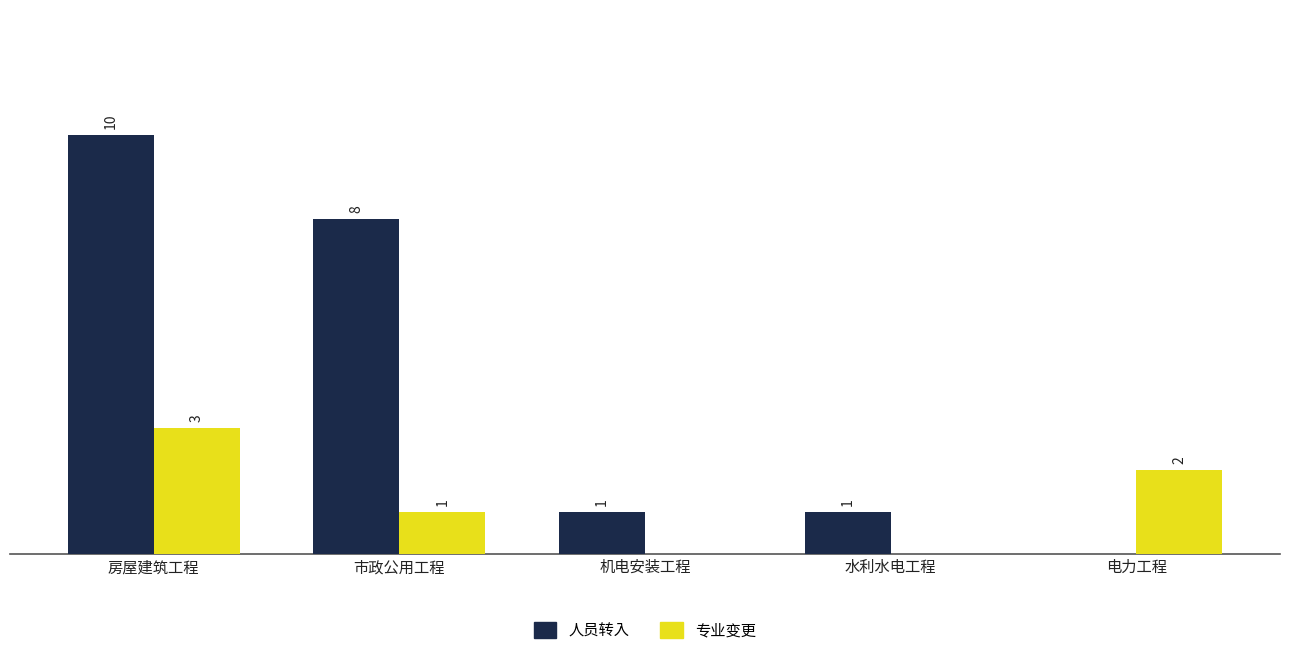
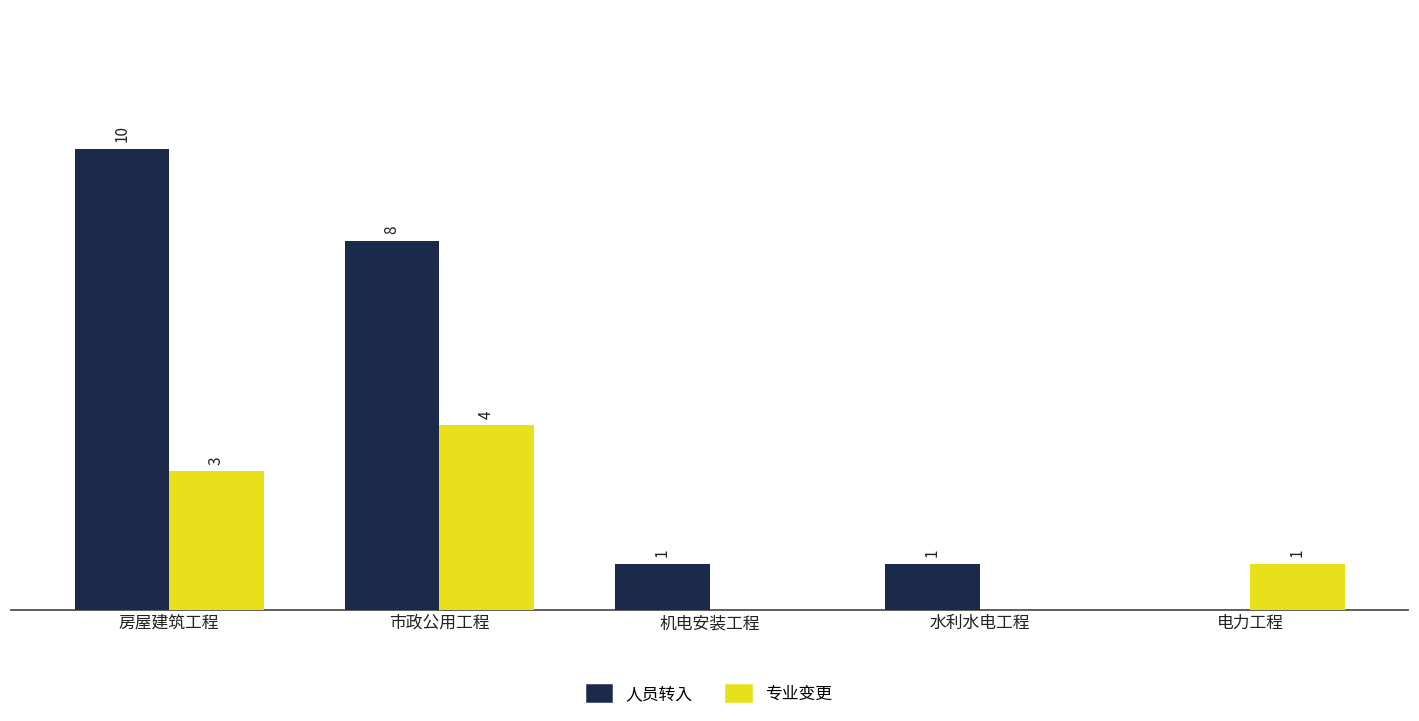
  {
    "人员转入": {
      "房屋建筑工程": 10,
      "市政公用工程": 8,
      "机电安装工程": 1,
      "水利水电工程": 1
    },
    "专业变更": {
      "房屋建筑工程": 3,
-     "市政公用工程": 1,
-     "电力工程": 2
+     "市政公用工程": 4,
+     "电力工程": 1
    }
  }
